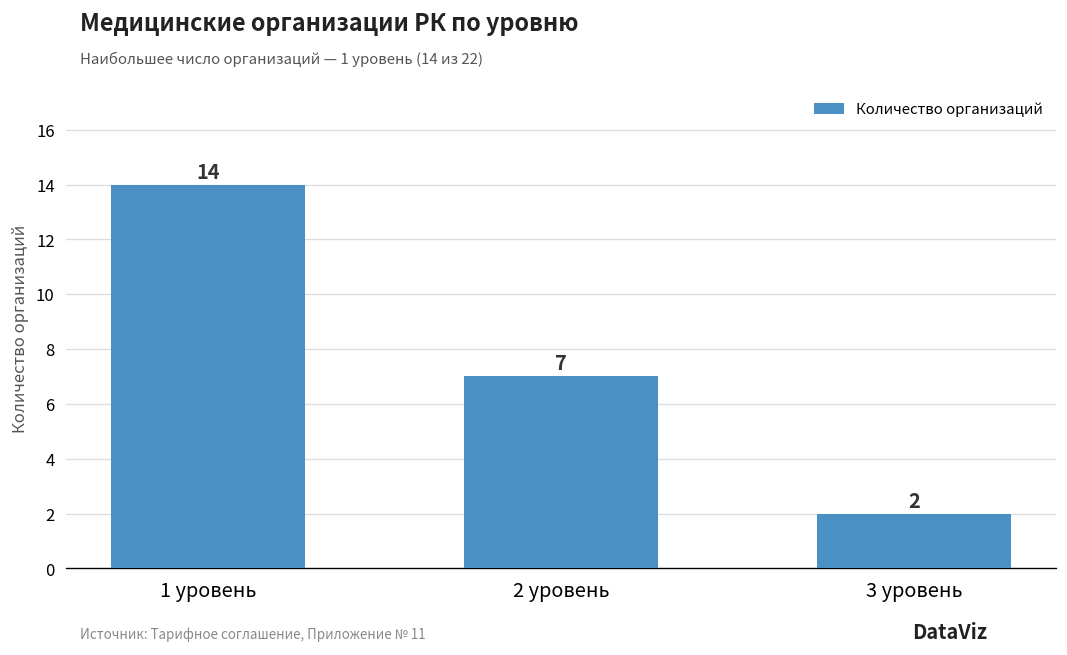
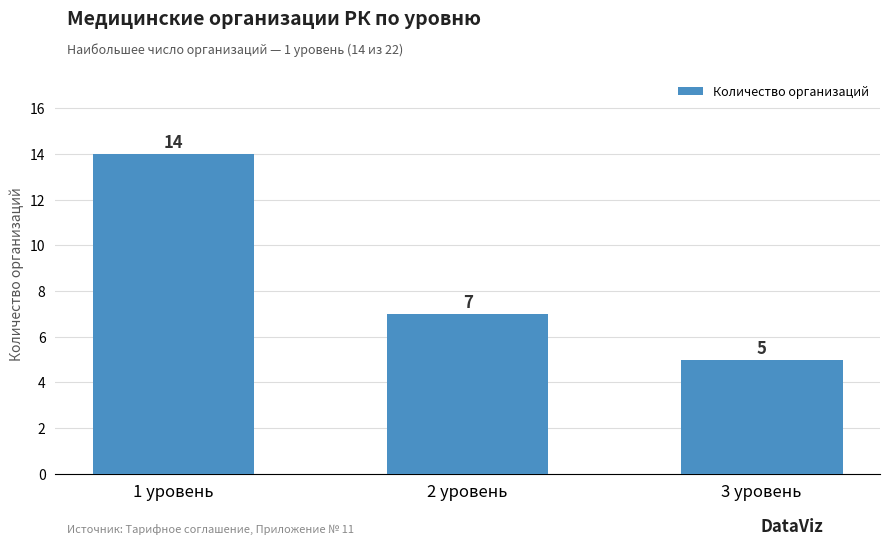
  {
    "1 уровень": 14,
    "2 уровень": 7,
-   "3 уровень": 2
+   "3 уровень": 5
  }
